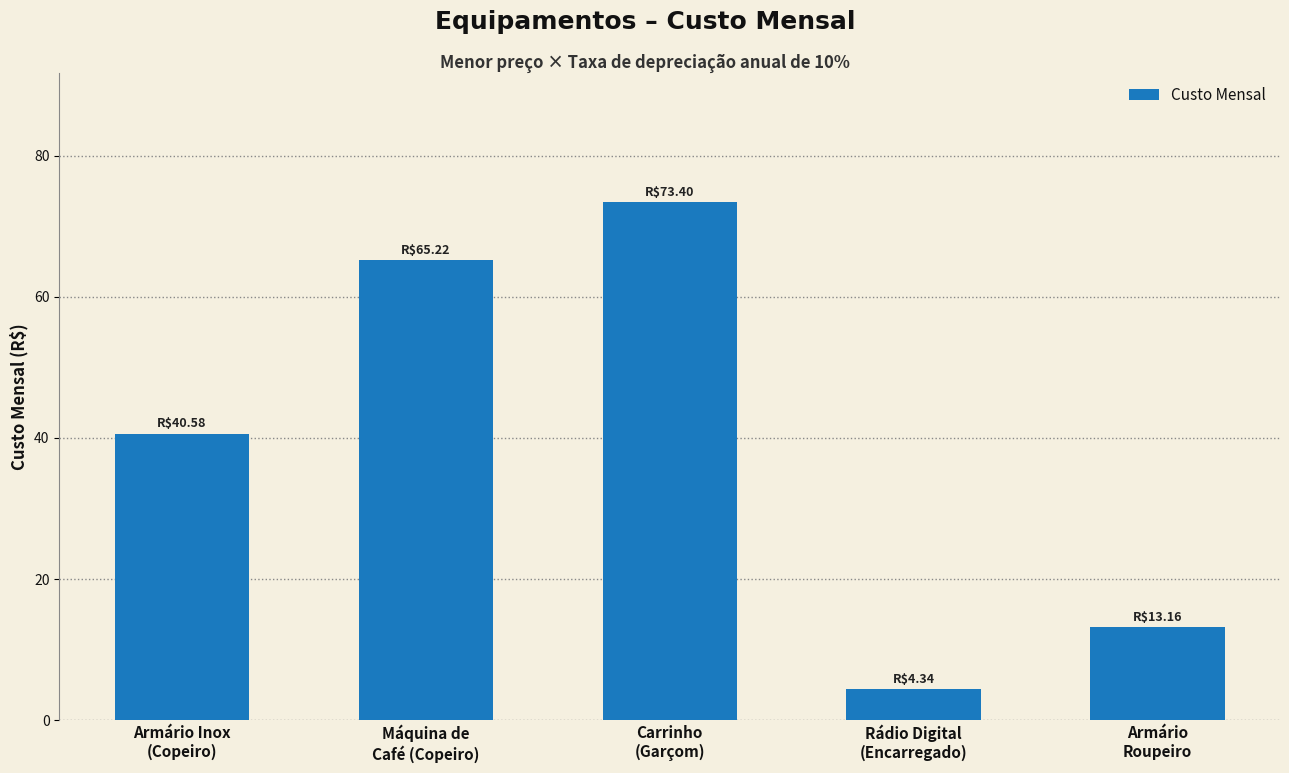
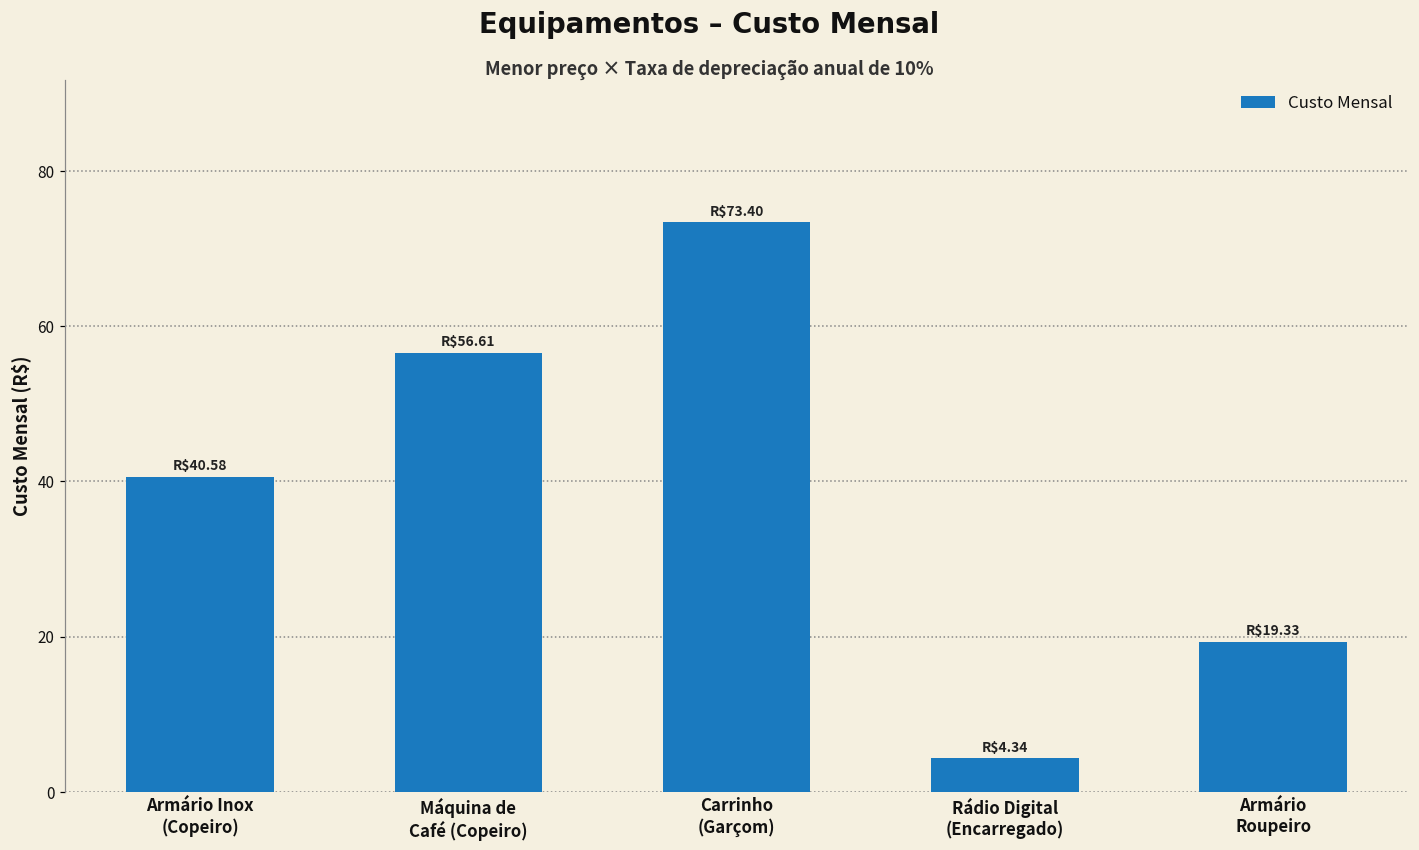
  {
    "Armário Inox (Copeiro)": "$40.58",
-   "Máquina de Café (Copeiro)": "$65.22",
+   "Máquina de Café (Copeiro)": "$56.61",
    "Carrinho (Garçom)": "$73.40",
    "Rádio Digital (Encarregado)": "$4.34",
-   "Armário Roupeiro": "$13.16"
+   "Armário Roupeiro": "$19.33"
  }
